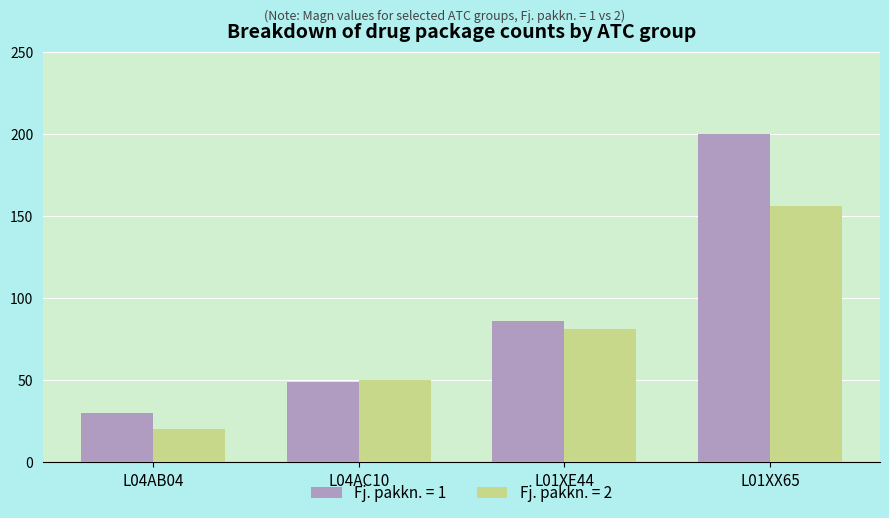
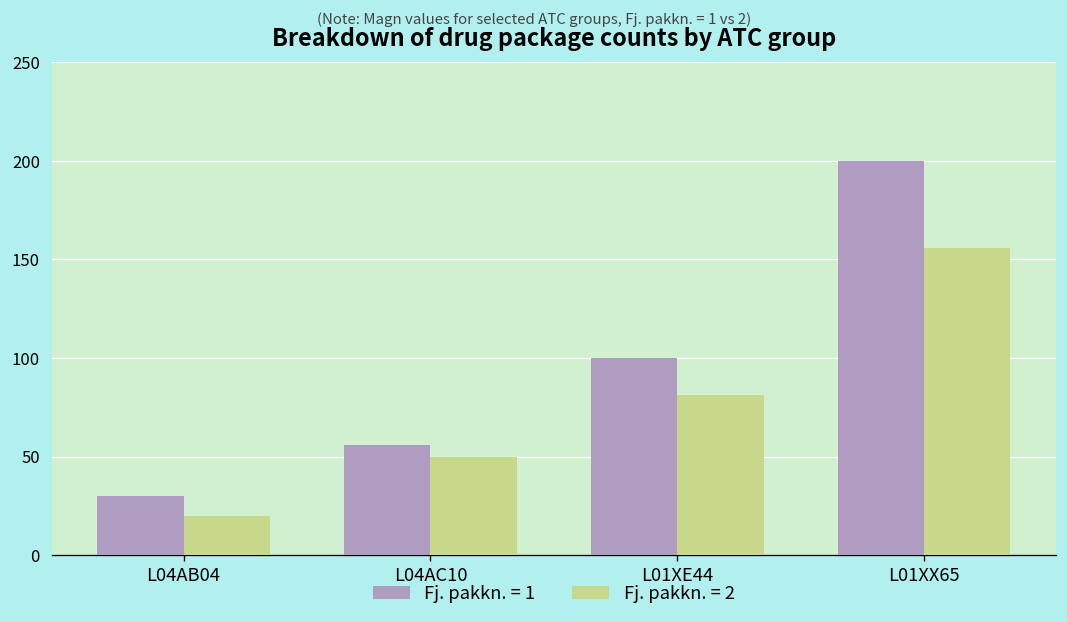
  {
    "Fj. pakkn. = 1": {
      "L04AB04": 30,
-     "L04AC10": 49,
-     "L01XE44": 86,
+     "L04AC10": 56,
+     "L01XE44": 100,
      "L01XX65": 200
    },
    "Fj. pakkn. = 2": {
      "L04AB04": 20,
      "L04AC10": 50,
      "L01XE44": 81,
      "L01XX65": 156
    }
  }
